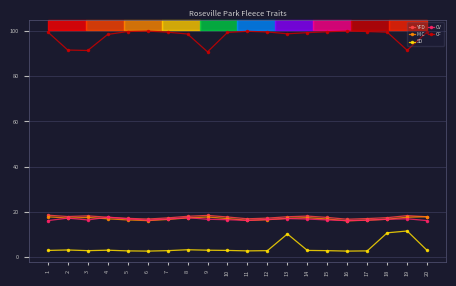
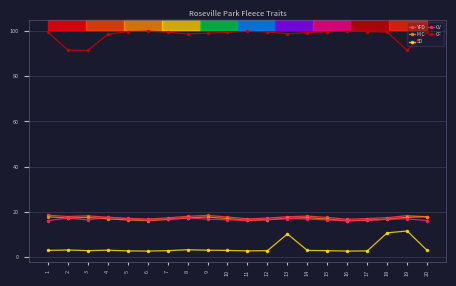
  {
    "SD": {
      "1": 3,
      "2": 3,
      "3": 3,
      "4": 3,
      "5": 3,
      "6": 3,
      "7": 3,
      "8": 3,
      "9": 3,
      "10": 3,
      "11": 3,
      "12": 3,
      "13": 10,
      "14": 3,
      "15": 3,
      "16": 3,
      "17": 3,
      "18": 11,
      "19": 12,
      "20": 3
    },
    "CF": {
      "1": 100,
      "2": 92,
      "3": 91,
      "4": 99,
      "5": 100,
      "6": 100,
      "7": 100,
      "8": 99,
-     "9": 91,
+     "9": 99,
      "10": 99,
      "11": 100,
      "12": 100,
      "13": 99,
      "14": 99,
      "15": 100,
      "16": 100,
      "17": 100,
      "18": 100,
      "19": 92
    }
  }
